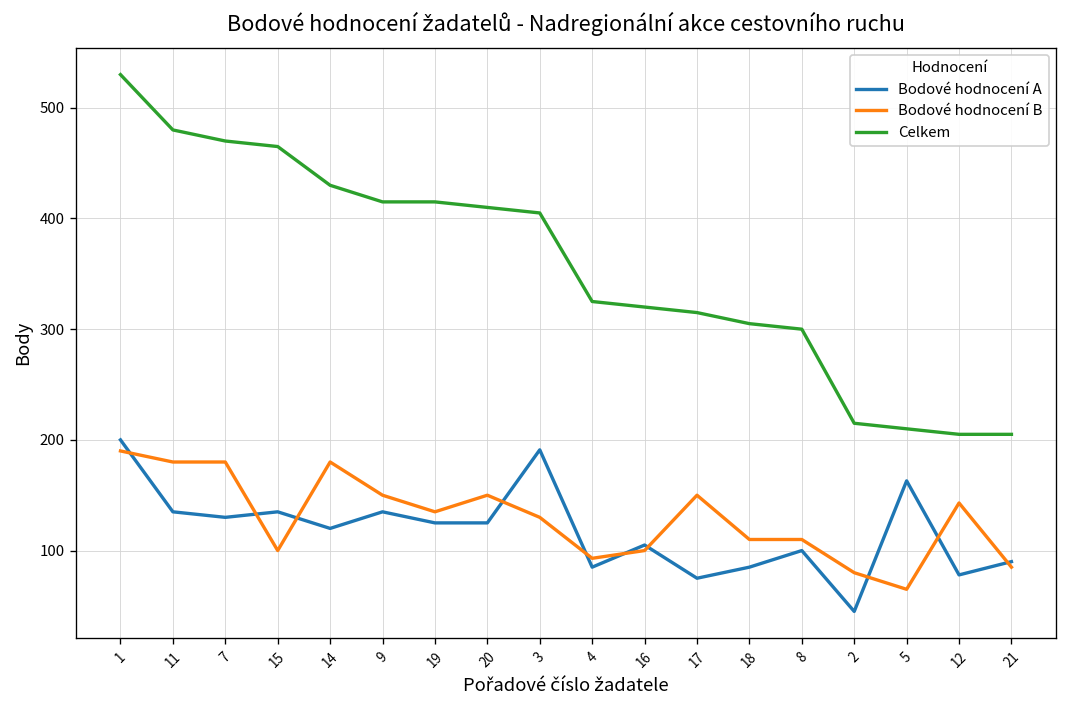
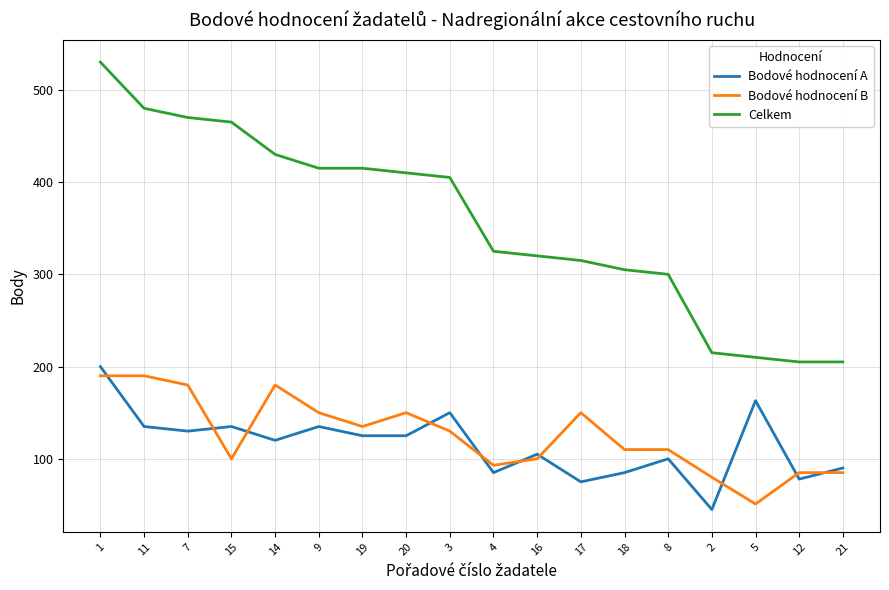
  {
    "Bodové hodnocení A": {
      "1": 200,
      "11": 140,
      "7": 130,
      "15": 140,
      "14": 120,
      "9": 140,
      "19": 130,
      "20": 130,
-     "3": 190,
+     "3": 150,
      "4": 90,
      "16": 110,
      "17": 80,
      "18": 90,
      "8": 100,
      "2": 50,
      "5": 160,
      "12": 80,
      "21": 90
    },
    "Bodové hodnocení B": {
      "1": 190,
-     "11": 180,
+     "11": 190,
      "7": 180,
      "15": 100,
      "14": 180,
      "9": 150,
      "19": 140,
      "20": 150,
      "3": 130,
      "4": 90,
      "16": 100,
      "17": 150,
      "18": 110,
      "8": 110,
      "2": 80,
-     "5": 70,
-     "12": 140,
+     "5": 50,
+     "12": 90,
      "21": 90
    },
    "Celkem": {
      "1": 530,
      "11": 480,
      "7": 470,
      "15": 470,
      "14": 430,
      "9": 420,
      "19": 420,
      "20": 410,
      "3": 410,
      "4": 330,
      "16": 320,
      "17": 320,
      "18": 310,
      "8": 300,
      "2": 220,
      "5": 210,
      "12": 210,
      "21": 210
    }
  }
